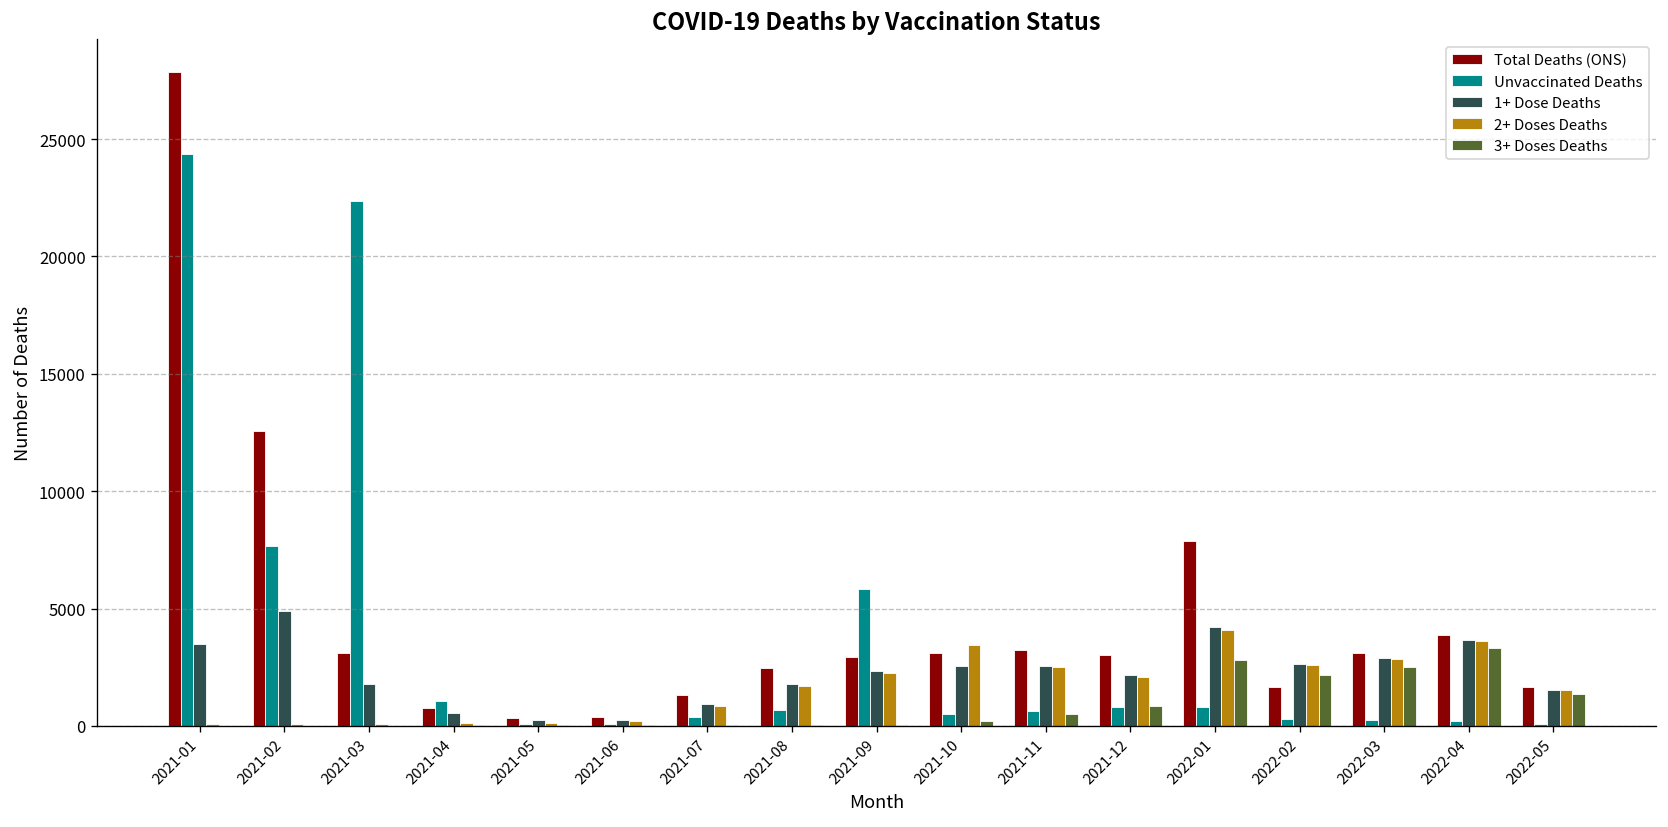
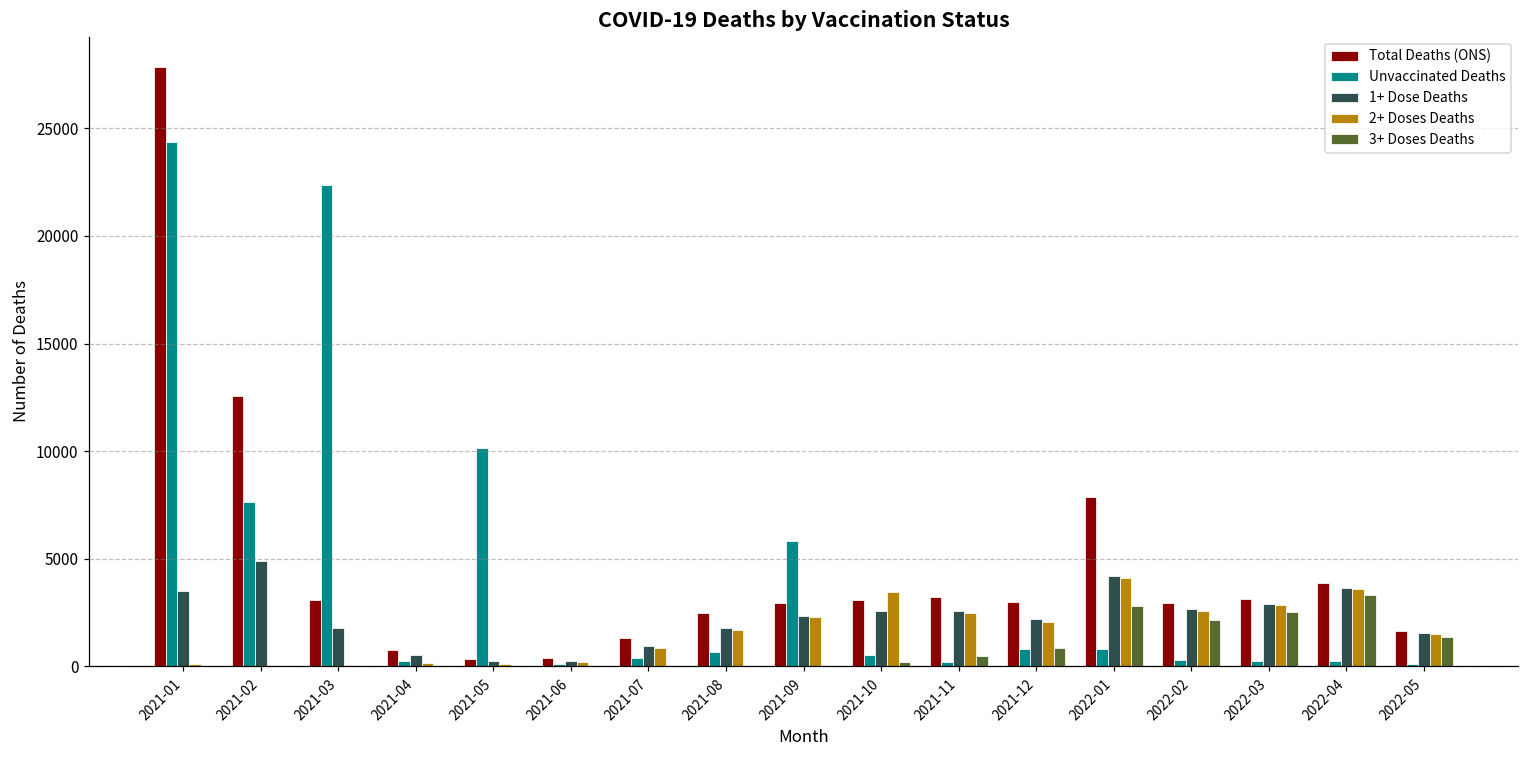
  {
    "Total Deaths (ONS)": {
      "2021-01": 27900,
      "2021-02": 12600,
      "2021-03": 3100,
      "2021-04": 800,
      "2021-05": 300,
      "2021-06": 400,
      "2021-07": 1300,
      "2021-08": 2500,
      "2021-09": 2900,
      "2021-10": 3100,
      "2021-11": 3200,
      "2021-12": 3000,
      "2022-01": 7900,
-     "2022-02": 1700,
+     "2022-02": 2900,
      "2022-03": 3100,
      "2022-04": 3900,
      "2022-05": 1600
    },
    "Unvaccinated Deaths": {
      "2021-01": 24400,
      "2021-02": 7700,
      "2021-03": 22400,
-     "2021-04": 1100,
-     "2021-05": 100,
+     "2021-04": 200,
+     "2021-05": 10200,
      "2021-07": 400,
      "2021-08": 700,
      "2021-09": 5800,
      "2021-10": 500,
-     "2021-11": 600,
+     "2021-11": 200,
      "2021-12": 800,
      "2022-01": 800,
      "2022-02": 300,
      "2022-03": 200,
      "2022-04": 200
    },
    "2+ Doses Deaths": {
      "2021-04": 100,
      "2021-06": 200,
      "2021-07": 900,
      "2021-08": 1700,
      "2021-09": 2300,
      "2021-10": 3400,
      "2021-11": 2500,
      "2021-12": 2100,
      "2022-01": 4100,
      "2022-02": 2600,
      "2022-03": 2800,
      "2022-04": 3600,
      "2022-05": 1500
    }
  }
